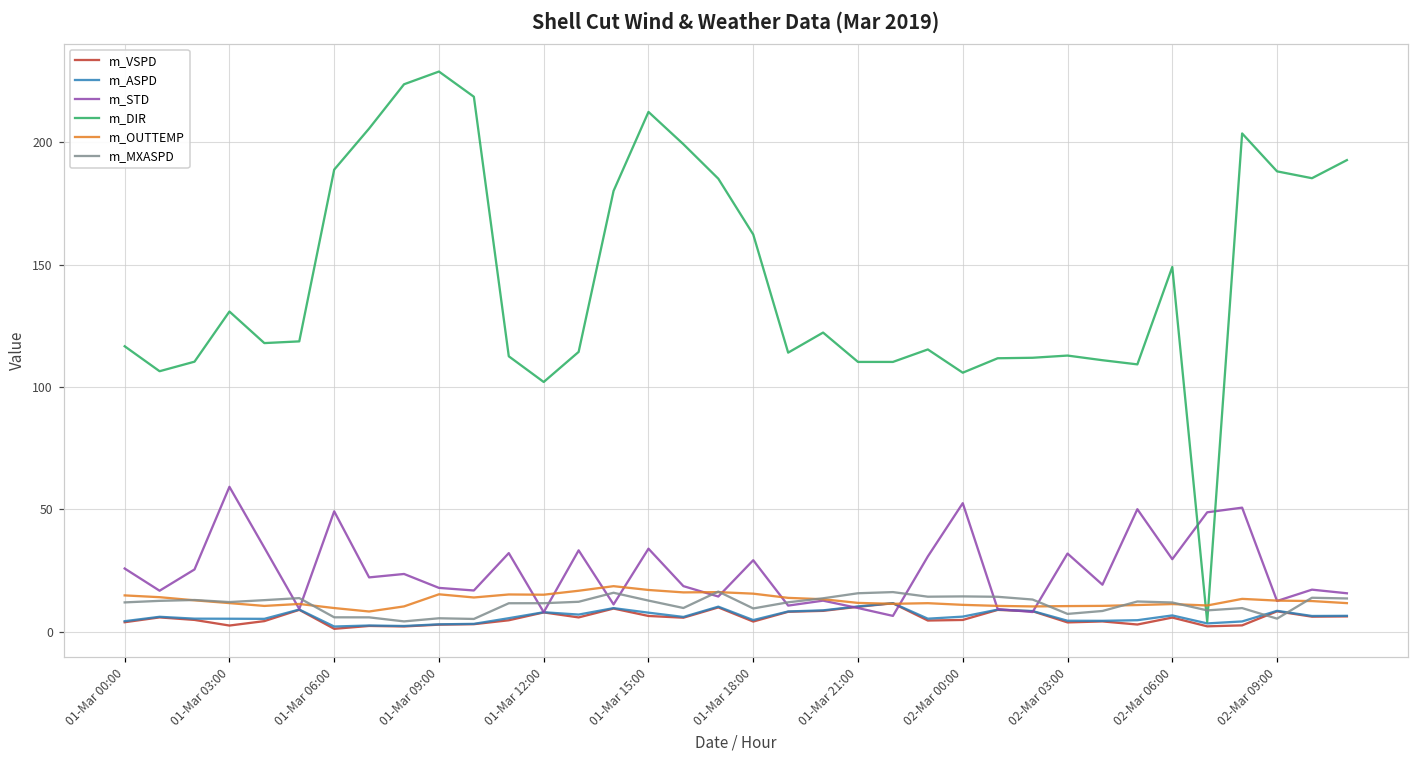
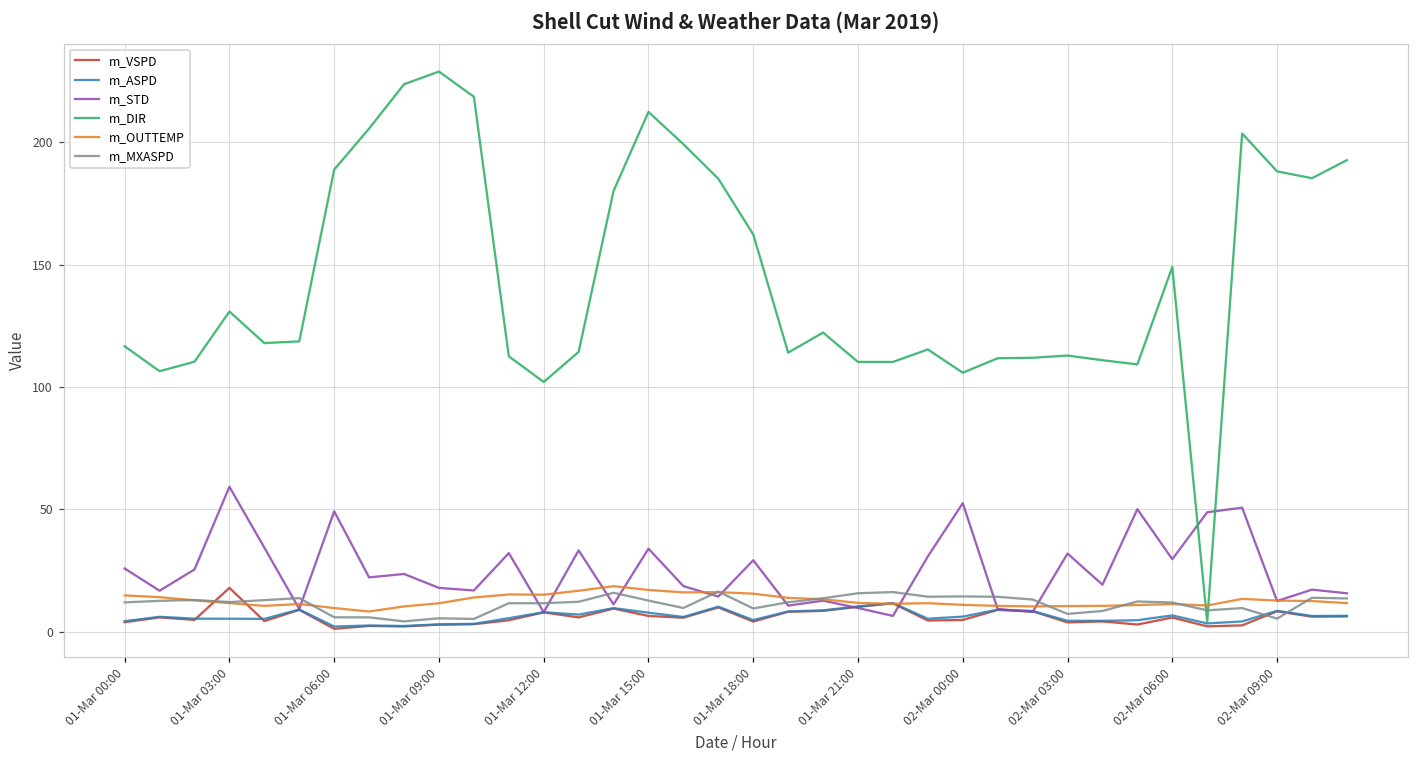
  {
    "m_VSPD": {
-     "01-Mar 03:00": 2,
+     "01-Mar 03:00": 18,
      "01-Mar 15:00": 6,
      "02-Mar 00:00": 5
    },
    "m_ASPD": {
      "01-Mar 03:00": 5,
      "01-Mar 15:00": 8,
      "02-Mar 00:00": 6
    },
    "m_STD": {
      "01-Mar 00:00": 26,
      "01-Mar 03:00": 59,
      "01-Mar 06:00": 49,
      "01-Mar 09:00": 18,
      "01-Mar 15:00": 34,
      "01-Mar 18:00": 29,
      "02-Mar 00:00": 52,
      "02-Mar 03:00": 32,
      "02-Mar 06:00": 30
    },
    "m_DIR": {
      "01-Mar 00:00": 117,
      "01-Mar 03:00": 131,
      "01-Mar 06:00": 189,
      "01-Mar 09:00": 229,
      "01-Mar 12:00": 102,
      "01-Mar 15:00": 212,
      "01-Mar 18:00": 162,
      "01-Mar 21:00": 110,
      "02-Mar 00:00": 106,
      "02-Mar 03:00": 113,
      "02-Mar 06:00": 149,
      "02-Mar 09:00": 188
    },
    "m_OUTTEMP": {
      "01-Mar 00:00": 15,
      "01-Mar 06:00": 10,
-     "01-Mar 09:00": 15,
+     "01-Mar 09:00": 12,
      "01-Mar 12:00": 15,
      "01-Mar 15:00": 17,
      "01-Mar 18:00": 15,
      "01-Mar 21:00": 12,
      "02-Mar 00:00": 11,
      "02-Mar 03:00": 10
    },
    "m_MXASPD": {
      "01-Mar 00:00": 12,
      "01-Mar 06:00": 6,
      "01-Mar 09:00": 5,
      "01-Mar 12:00": 12,
      "01-Mar 15:00": 13,
      "01-Mar 18:00": 9,
      "01-Mar 21:00": 16,
      "02-Mar 00:00": 14,
      "02-Mar 03:00": 7,
      "02-Mar 09:00": 5
    }
  }
